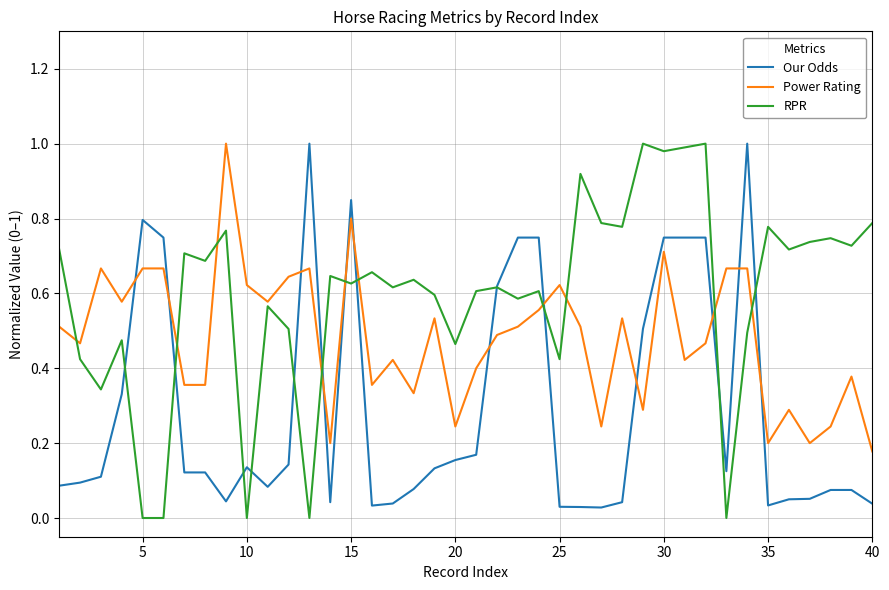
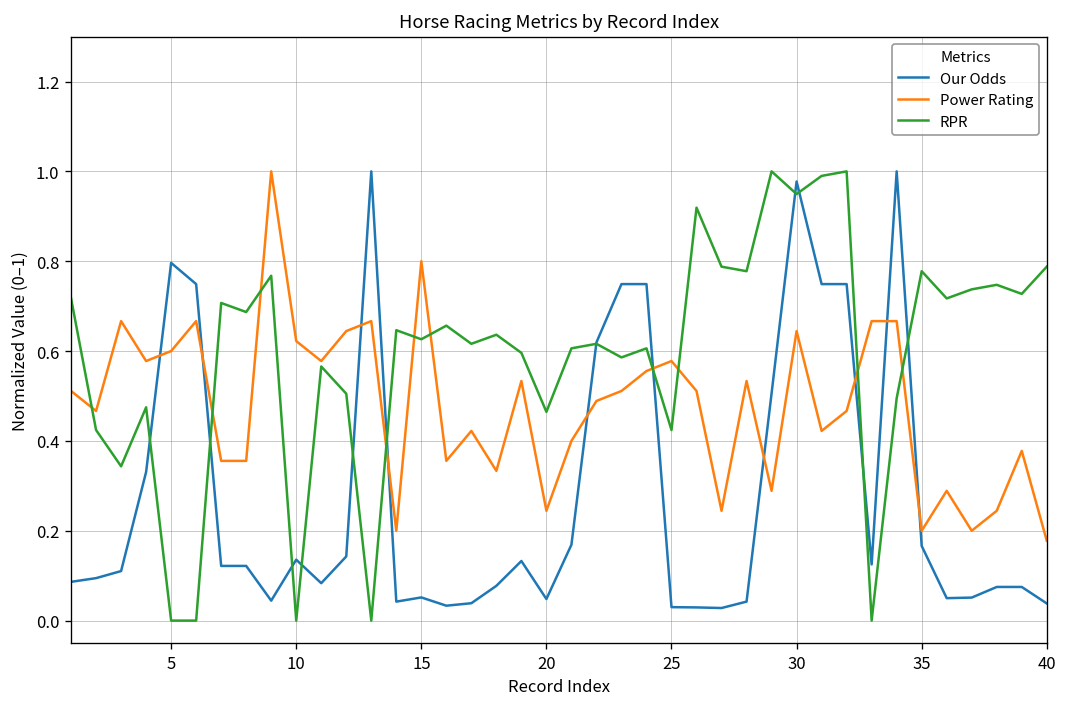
  {
    "Our Odds": {
      "5": 0.80,
      "10": 0.14,
-     "15": 0.85,
-     "20": 0.15,
+     "15": 0.05,
+     "20": 0.05,
      "25": 0.03,
-     "30": 0.75,
-     "35": 0.03,
+     "30": 0.98,
+     "35": 0.17,
      "40": 0.04
    },
    "Power Rating": {
-     "5": 0.67,
+     "5": 0.60,
      "10": 0.62,
      "15": 0.80,
      "20": 0.24,
-     "25": 0.62,
-     "30": 0.71,
+     "25": 0.58,
+     "30": 0.64,
      "35": 0.20,
      "40": 0.18
    },
    "RPR": {
      "5": 0.00,
      "10": 0.00,
      "15": 0.63,
      "20": 0.46,
      "25": 0.42,
-     "30": 0.98,
+     "30": 0.95,
      "35": 0.78,
      "40": 0.79
    }
  }
